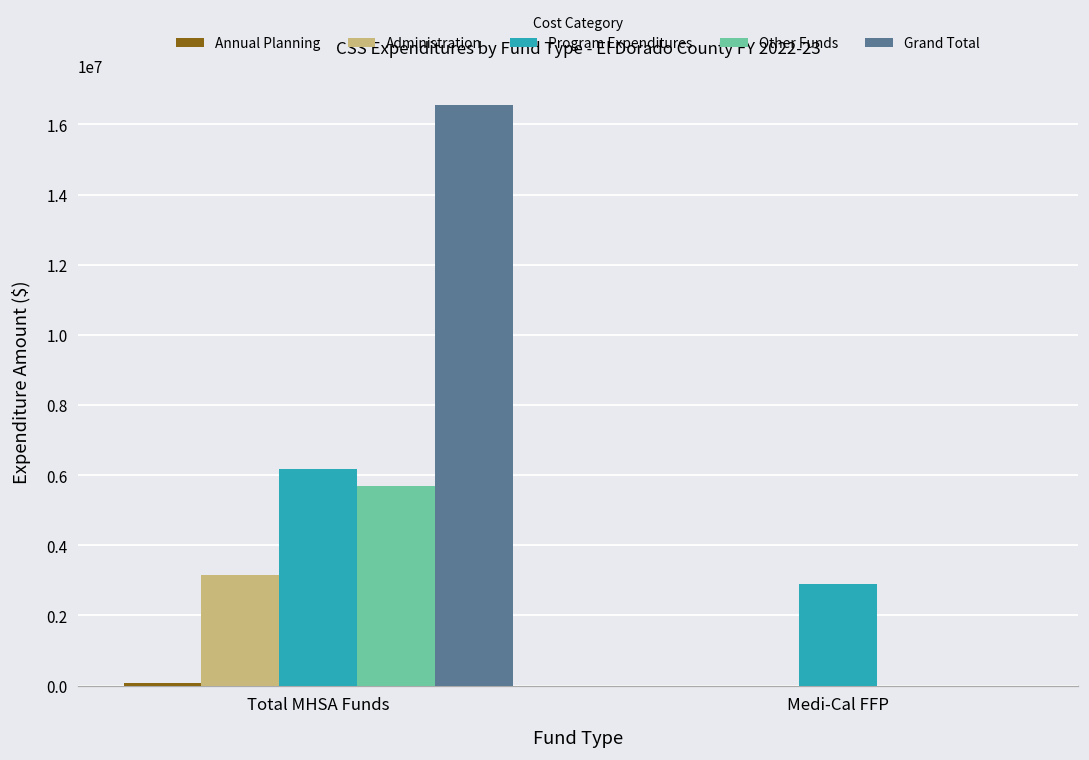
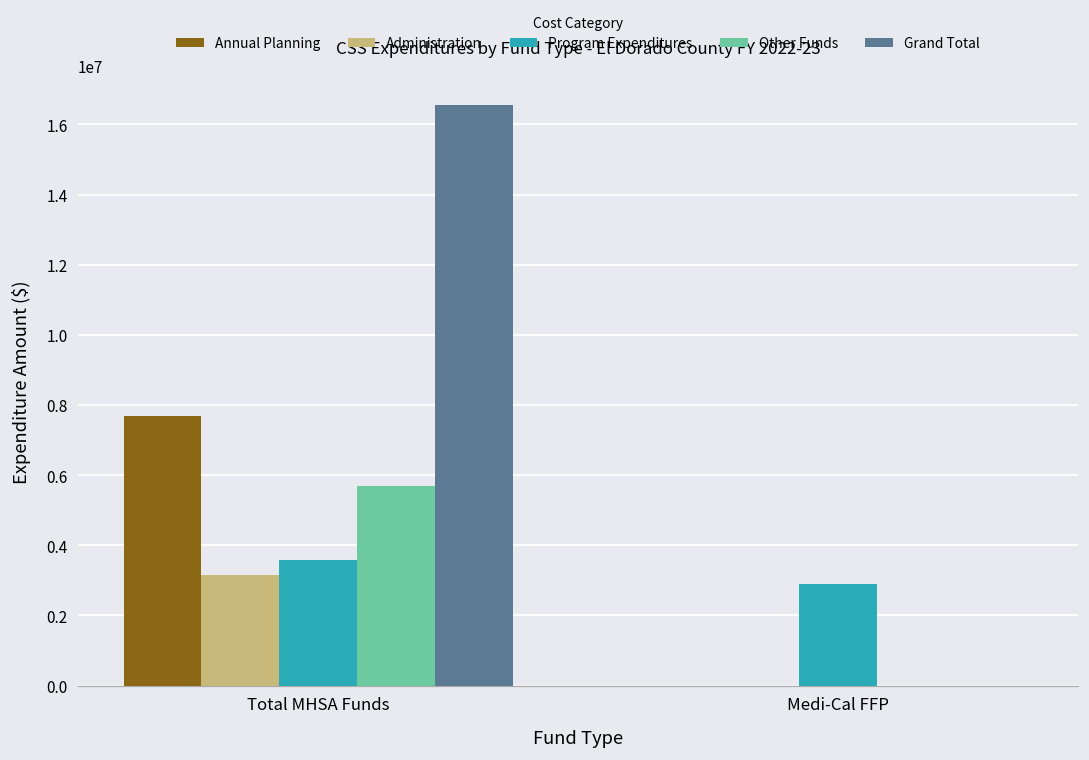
  {
    "Annual Planning": {
-     "Total MHSA Funds": 100000,
+     "Total MHSA Funds": 7700000,
      "Medi-Cal FFP": 0
    },
    "Administration": {
      "Total MHSA Funds": 3100000,
      "Medi-Cal FFP": 0
    },
    "Program Expenditures": {
-     "Total MHSA Funds": 6200000,
+     "Total MHSA Funds": 3600000,
      "Medi-Cal FFP": 2900000
    },
    "Other Funds": {
      "Total MHSA Funds": 5700000,
      "Medi-Cal FFP": 0
    },
    "Grand Total": {
      "Total MHSA Funds": 16500000,
      "Medi-Cal FFP": 0
    }
  }
